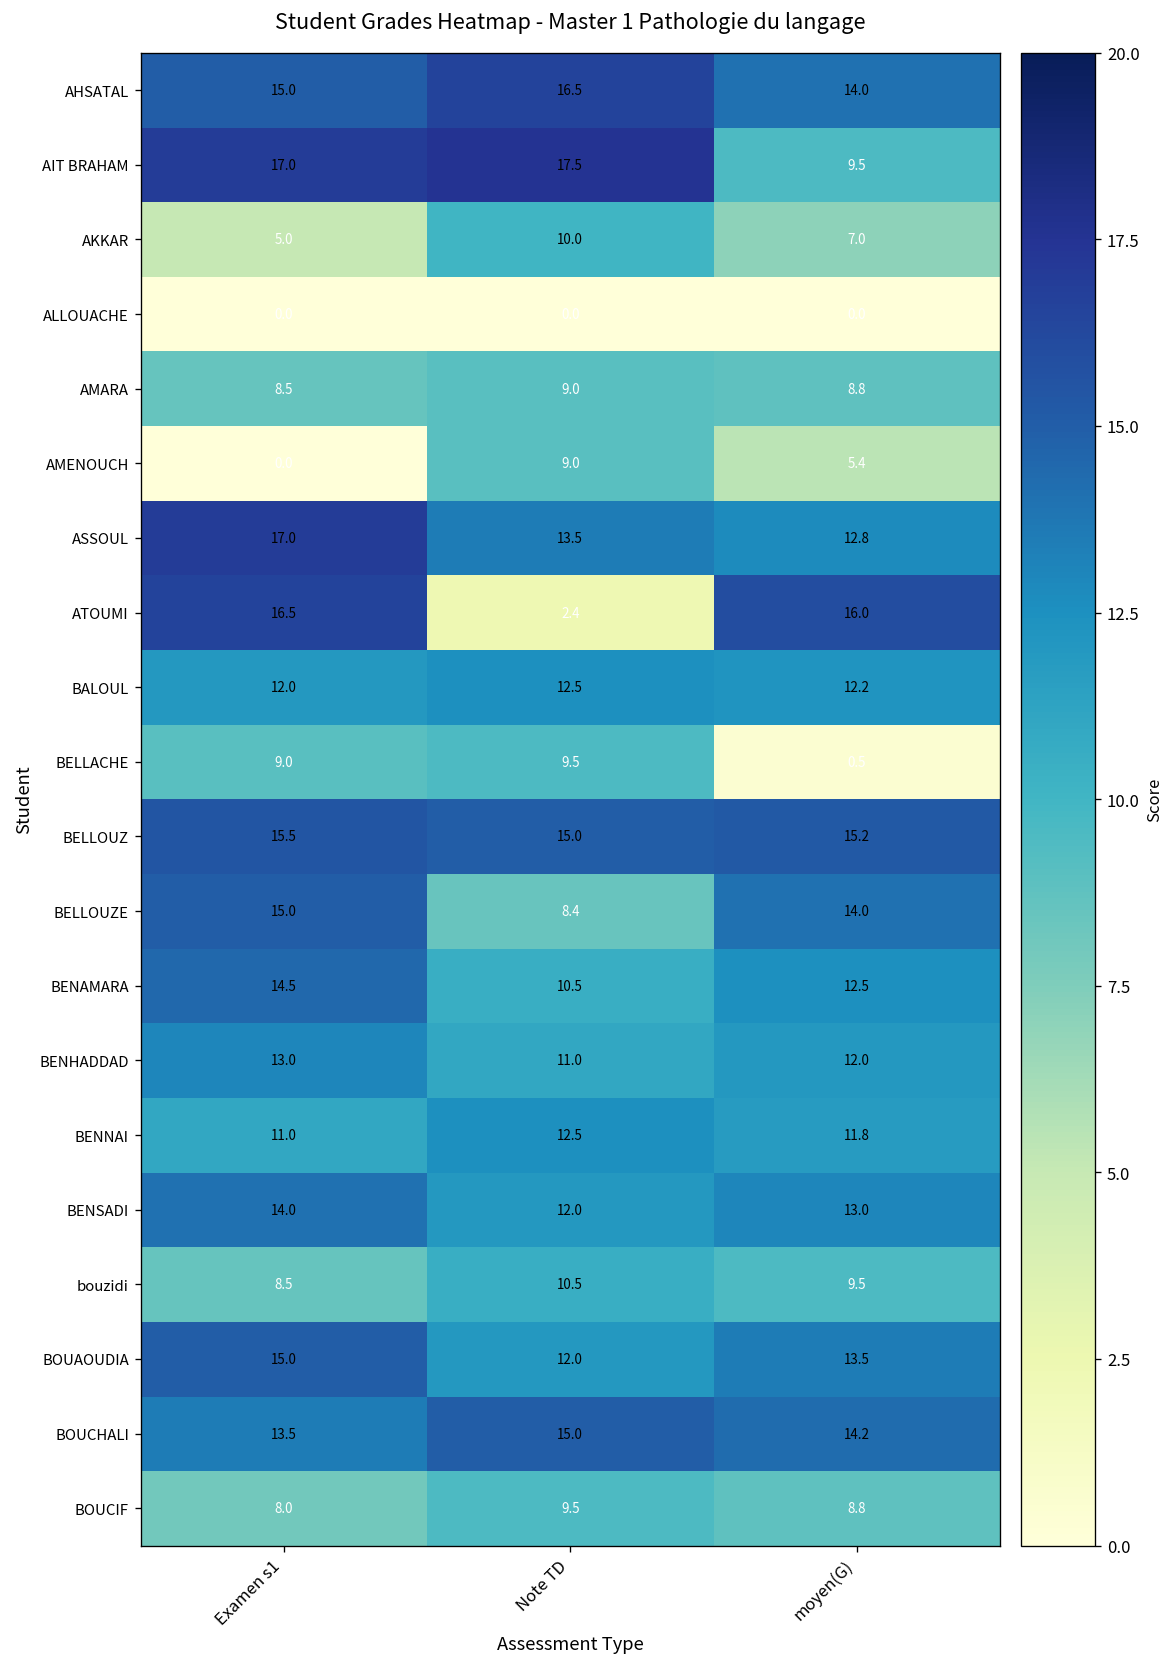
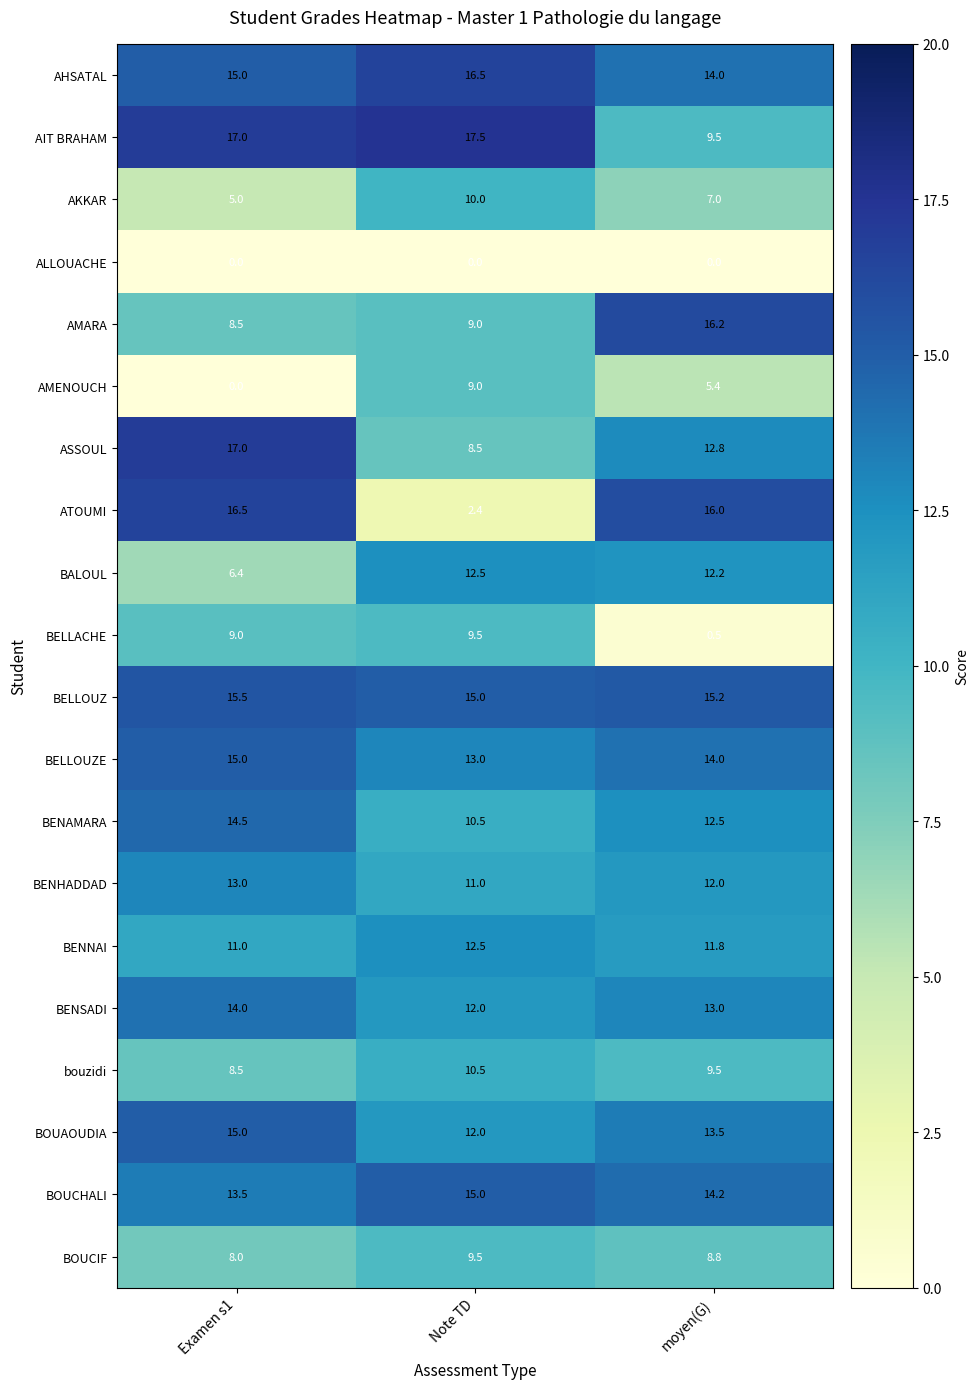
  {
    "AHSATAL": {
      "Examen s1": 15.0,
      "Note TD": 16.5,
      "moyen(G)": 14.0
    },
    "AIT BRAHAM": {
      "Examen s1": 17.0,
      "Note TD": 17.5,
      "moyen(G)": 9.5
    },
    "AKKAR": {
      "Examen s1": 5.0,
      "Note TD": 10.0,
      "moyen(G)": 7.0
    },
    "AMARA": {
      "Examen s1": 8.5,
      "Note TD": 9.0,
-     "moyen(G)": 8.8
+     "moyen(G)": 16.2
    },
    "AMENOUCH": {
      "Note TD": 9.0,
      "moyen(G)": 5.4
    },
    "ASSOUL": {
      "Examen s1": 17.0,
-     "Note TD": 13.5,
+     "Note TD": 8.5,
      "moyen(G)": 12.8
    },
    "ATOUMI": {
      "Examen s1": 16.5,
      "Note TD": 2.4,
      "moyen(G)": 16.0
    },
    "BALOUL": {
-     "Examen s1": 12.0,
+     "Examen s1": 6.4,
      "Note TD": 12.5,
      "moyen(G)": 12.2
    },
    "BELLACHE": {
      "Examen s1": 9.0,
      "Note TD": 9.5
    },
    "BELLOUZ": {
      "Examen s1": 15.5,
      "Note TD": 15.0,
      "moyen(G)": 15.2
    },
    "BELLOUZE": {
      "Examen s1": 15.0,
-     "Note TD": 8.4,
+     "Note TD": 13.0,
      "moyen(G)": 14.0
    },
    "BENAMARA": {
      "Examen s1": 14.5,
      "Note TD": 10.5,
      "moyen(G)": 12.5
    },
    "BENHADDAD": {
      "Examen s1": 13.0,
      "Note TD": 11.0,
      "moyen(G)": 12.0
    },
    "BENNAI": {
      "Examen s1": 11.0,
      "Note TD": 12.5,
      "moyen(G)": 11.8
    },
    "BENSADI": {
      "Examen s1": 14.0,
      "Note TD": 12.0,
      "moyen(G)": 13.0
    },
    "bouzidi": {
      "Examen s1": 8.5,
      "Note TD": 10.5,
      "moyen(G)": 9.5
    },
    "BOUAOUDIA": {
      "Examen s1": 15.0,
      "Note TD": 12.0,
      "moyen(G)": 13.5
    },
    "BOUCHALI": {
      "Examen s1": 13.5,
      "Note TD": 15.0,
      "moyen(G)": 14.2
    },
    "BOUCIF": {
      "Examen s1": 8.0,
      "Note TD": 9.5,
      "moyen(G)": 8.8
    }
  }
